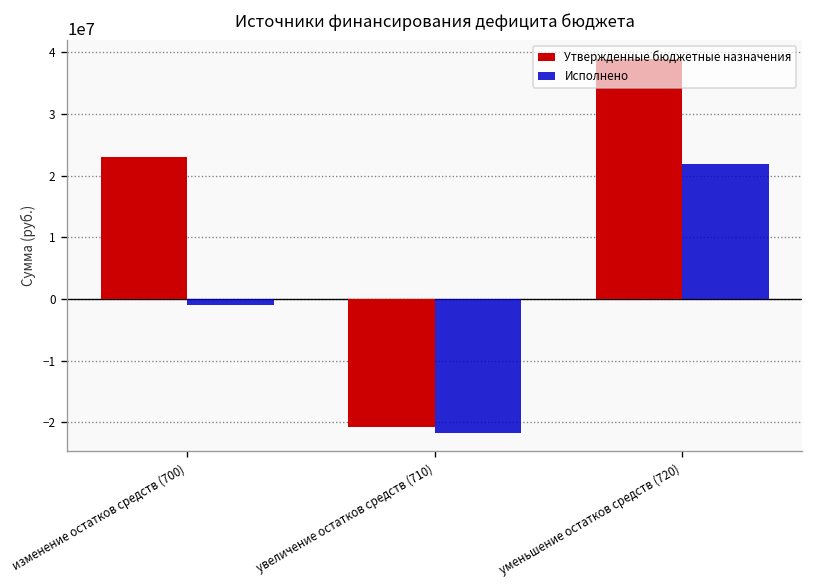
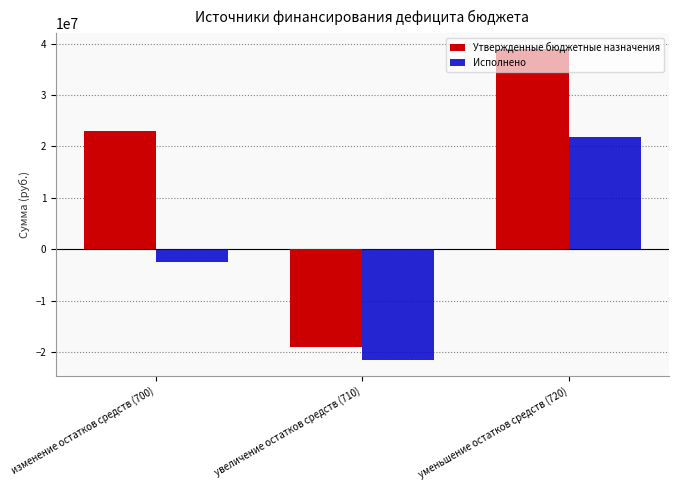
  {
    "Утвержденные бюджетные назначения": {
      "изменение остатков средств (700)": 23000000,
-     "увеличение остатков средств (710)": -21000000
+     "увеличение остатков средств (710)": -19000000
    },
    "Исполнено": {
-     "изменение остатков средств (700)": -1000000,
+     "изменение остатков средств (700)": -3000000,
      "увеличение остатков средств (710)": -22000000,
      "уменьшение остатков средств (720)": 22000000
    }
  }
